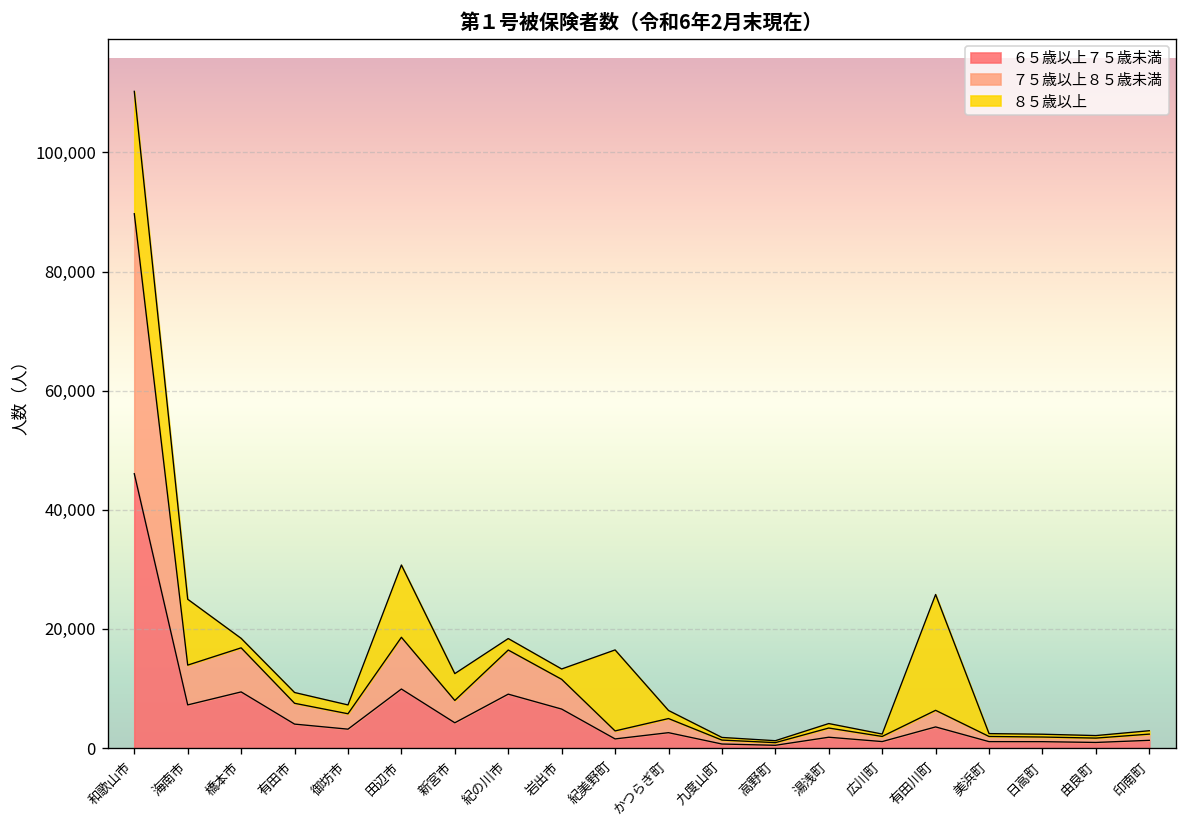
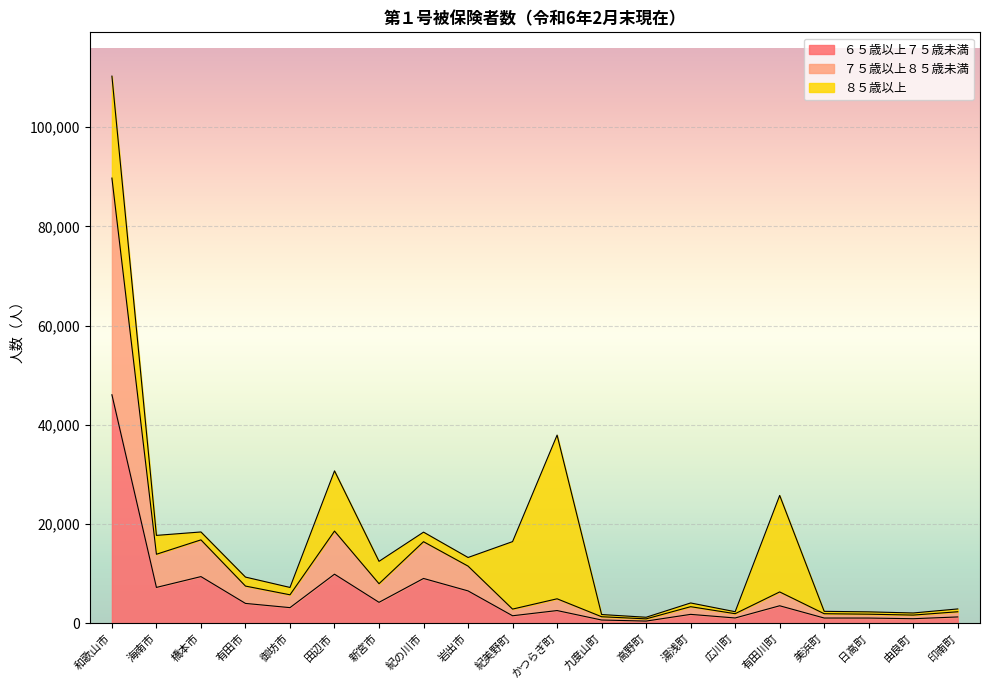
  {
    "８５歳以上": {
      "和歌山市": "21,000",
-     "海南市": "11,000",
+     "海南市": "4,000",
      "橋本市": "2,000",
      "有田市": "2,000",
      "御坊市": "1,000",
      "田辺市": "12,000",
      "新宮市": "5,000",
      "紀の川市": "2,000",
      "岩出市": "2,000",
      "紀美野町": "14,000",
-     "かつらぎ町": "1,000",
+     "かつらぎ町": "33,000",
      "湯浅町": "1,000",
      "有田川町": "19,000",
      "印南町": "1,000"
    }
  }
